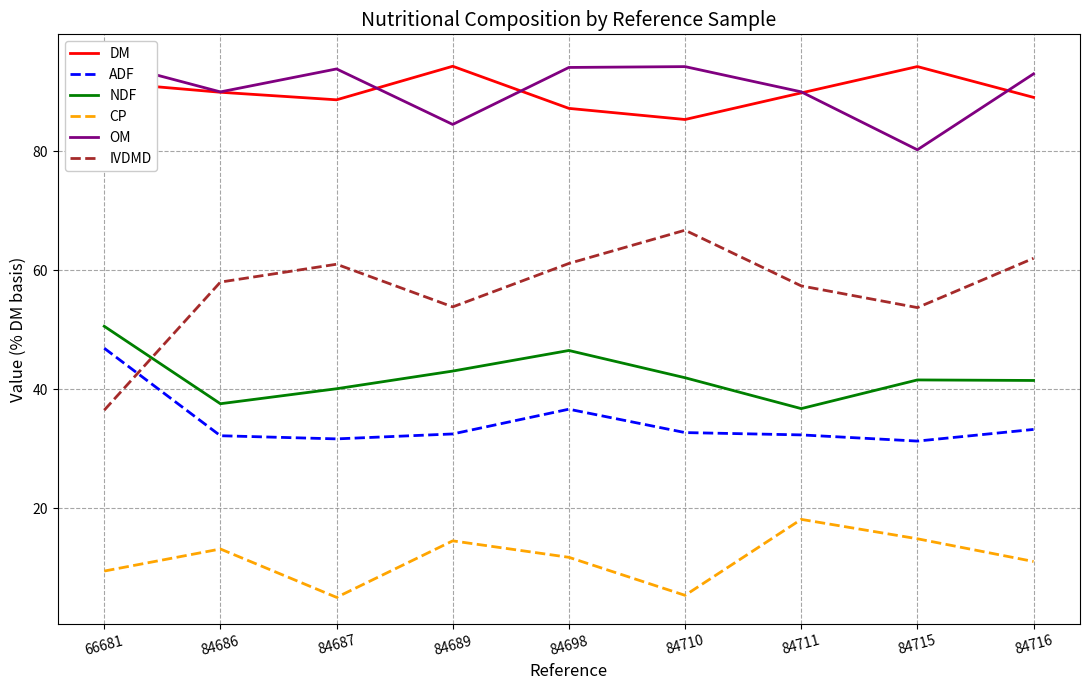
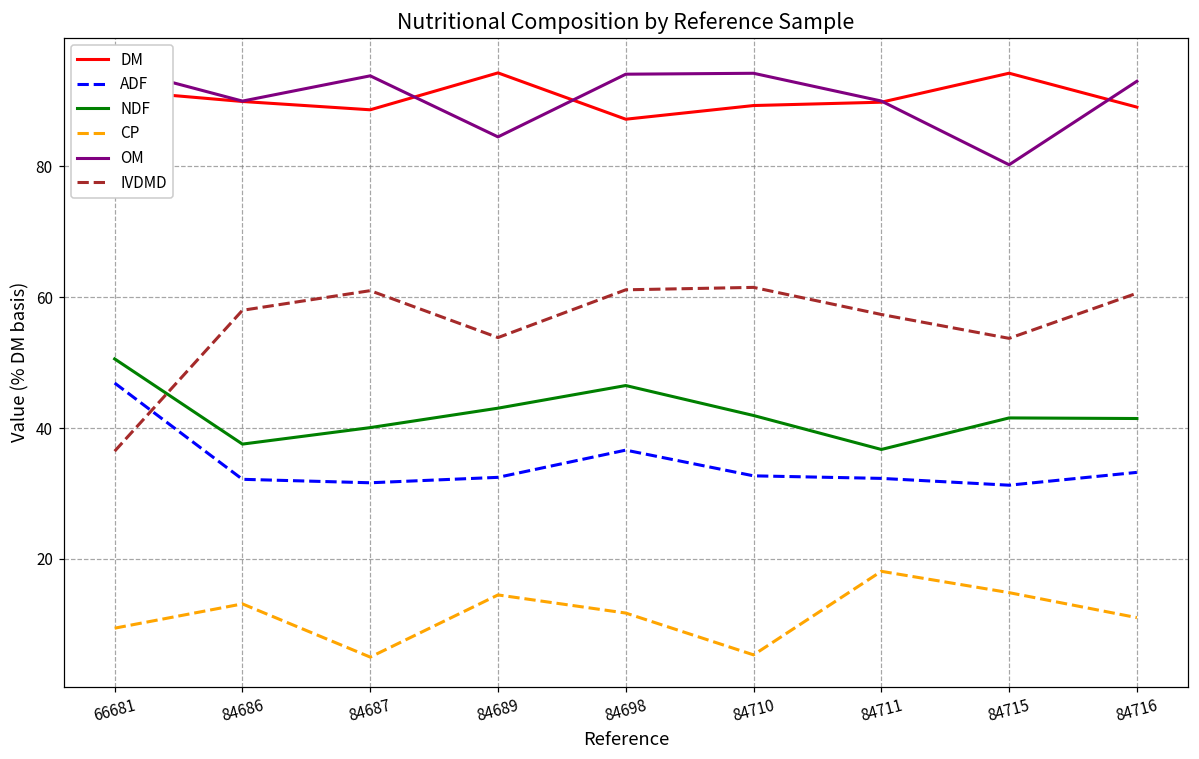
  {
    "DM": {
      "84687": 89,
      "84689": 94,
      "84698": 87,
-     "84710": 85,
+     "84710": 89,
      "84715": 94,
      "84716": 89
    },
    "ADF": {
      "66681": 47,
      "84686": 32,
      "84687": 32,
      "84689": 32,
      "84698": 37,
      "84710": 33,
      "84711": 32,
      "84715": 31,
      "84716": 33
    },
    "NDF": {
      "66681": 51,
      "84686": 38,
      "84687": 40,
      "84689": 43,
      "84698": 46,
      "84710": 42,
      "84711": 37,
      "84715": 42,
      "84716": 41
    },
    "CP": {
      "66681": 9,
      "84686": 13,
      "84687": 5,
      "84689": 14,
      "84698": 12,
      "84710": 5,
      "84711": 18,
      "84715": 15,
      "84716": 11
    },
    "OM": {
      "84687": 94,
      "84689": 84,
      "84698": 94,
      "84710": 94,
      "84715": 80,
      "84716": 93
    },
    "IVDMD": {
      "66681": 36,
      "84686": 58,
      "84687": 61,
      "84689": 54,
      "84698": 61,
-     "84710": 67,
+     "84710": 61,
      "84711": 57,
      "84715": 54,
-     "84716": 62
+     "84716": 61
    }
  }
